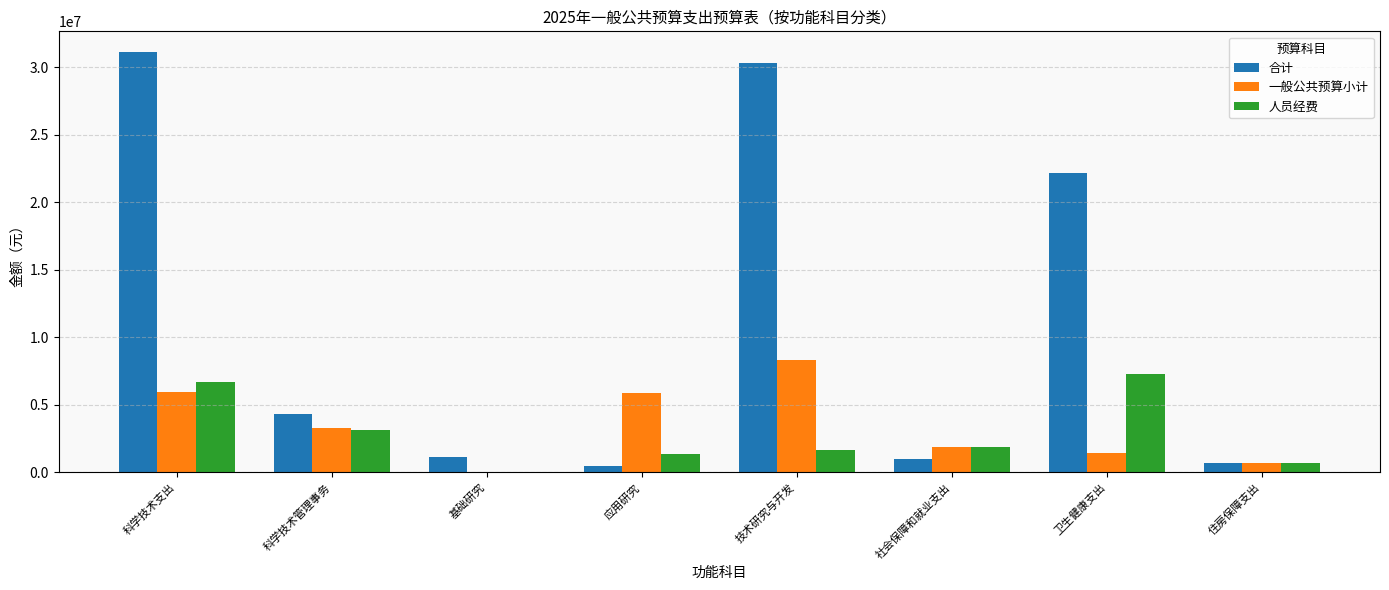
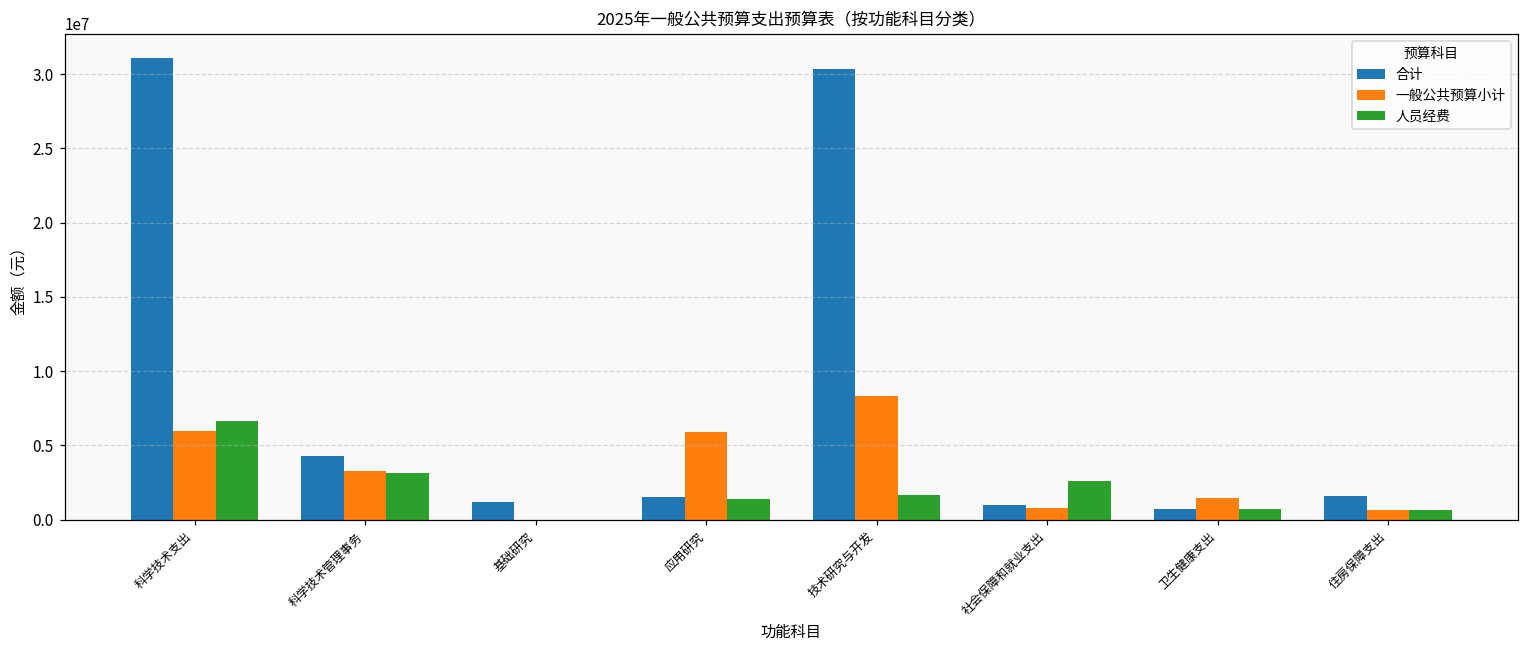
  {
    "合计": {
      "科学技术支出": 31100000,
      "科学技术管理事务": 4300000,
      "基础研究": 1200000,
-     "应用研究": 500000,
+     "应用研究": 1500000,
      "技术研究与开发": 30300000,
      "社会保障和就业支出": 1000000,
-     "卫生健康支出": 22200000,
-     "住房保障支出": 700000
+     "卫生健康支出": 700000,
+     "住房保障支出": 1600000
    },
    "一般公共预算小计": {
      "科学技术支出": 6000000,
      "科学技术管理事务": 3300000,
      "基础研究": 0,
      "应用研究": 5900000,
      "技术研究与开发": 8300000,
-     "社会保障和就业支出": 1900000,
+     "社会保障和就业支出": 800000,
      "卫生健康支出": 1400000,
      "住房保障支出": 700000
    },
    "人员经费": {
      "科学技术支出": 6700000,
      "科学技术管理事务": 3100000,
      "基础研究": 0,
      "应用研究": 1400000,
      "技术研究与开发": 1700000,
-     "社会保障和就业支出": 1900000,
-     "卫生健康支出": 7300000,
+     "社会保障和就业支出": 2600000,
+     "卫生健康支出": 700000,
      "住房保障支出": 700000
    }
  }
